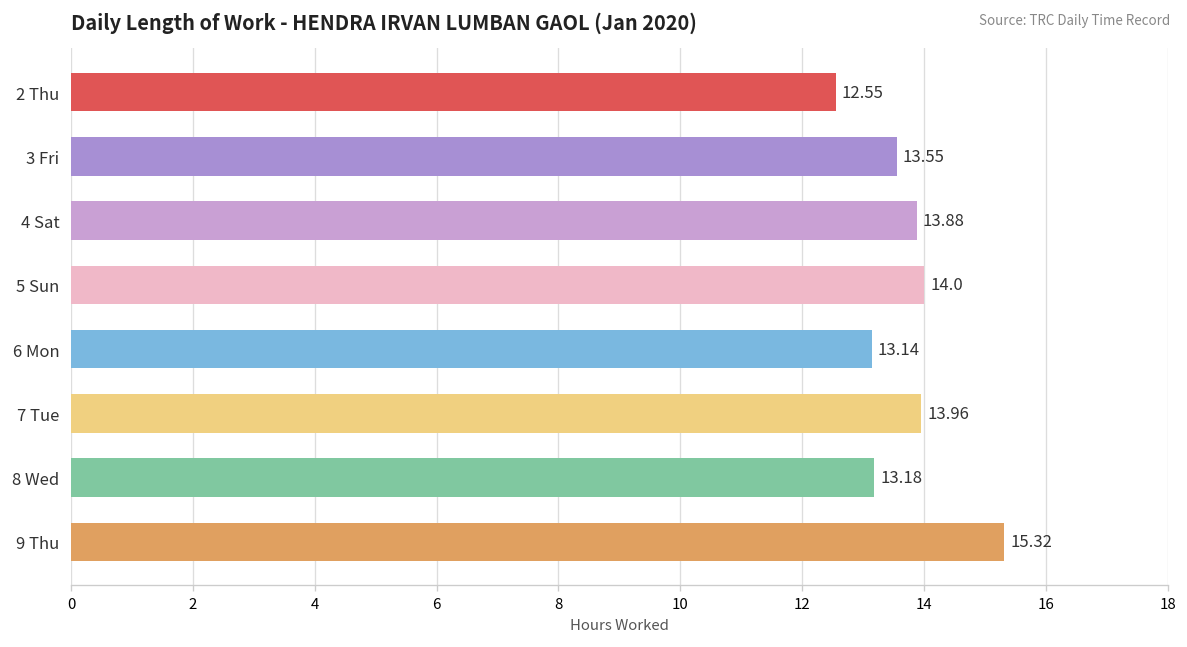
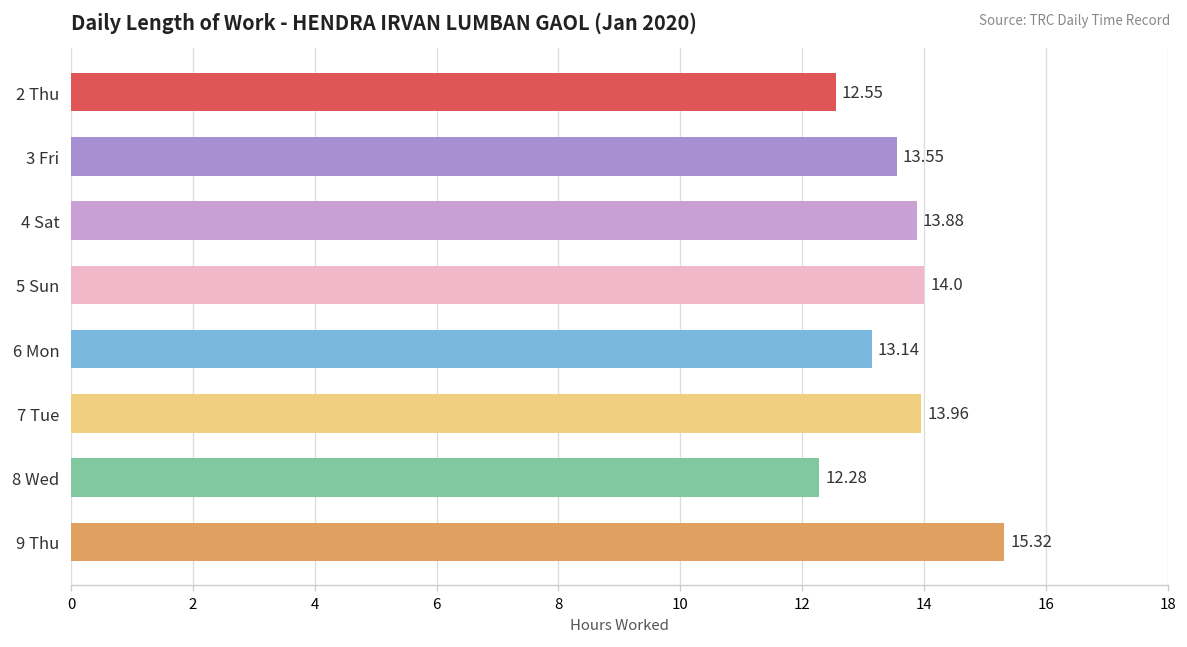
  {
    "2 Thu": 12.55,
    "3 Fri": 13.55,
    "4 Sat": 13.88,
    "5 Sun": 14.0,
    "6 Mon": 13.14,
    "7 Tue": 13.96,
-   "8 Wed": 13.18,
+   "8 Wed": 12.28,
    "9 Thu": 15.32
  }
